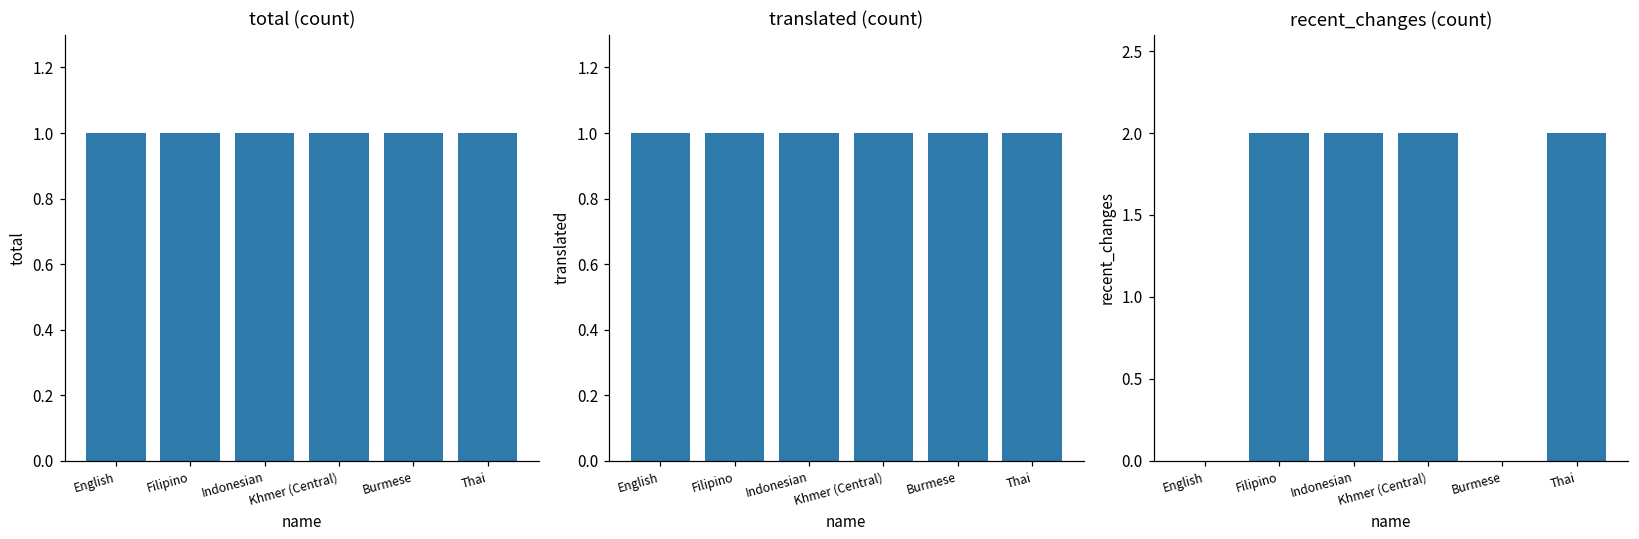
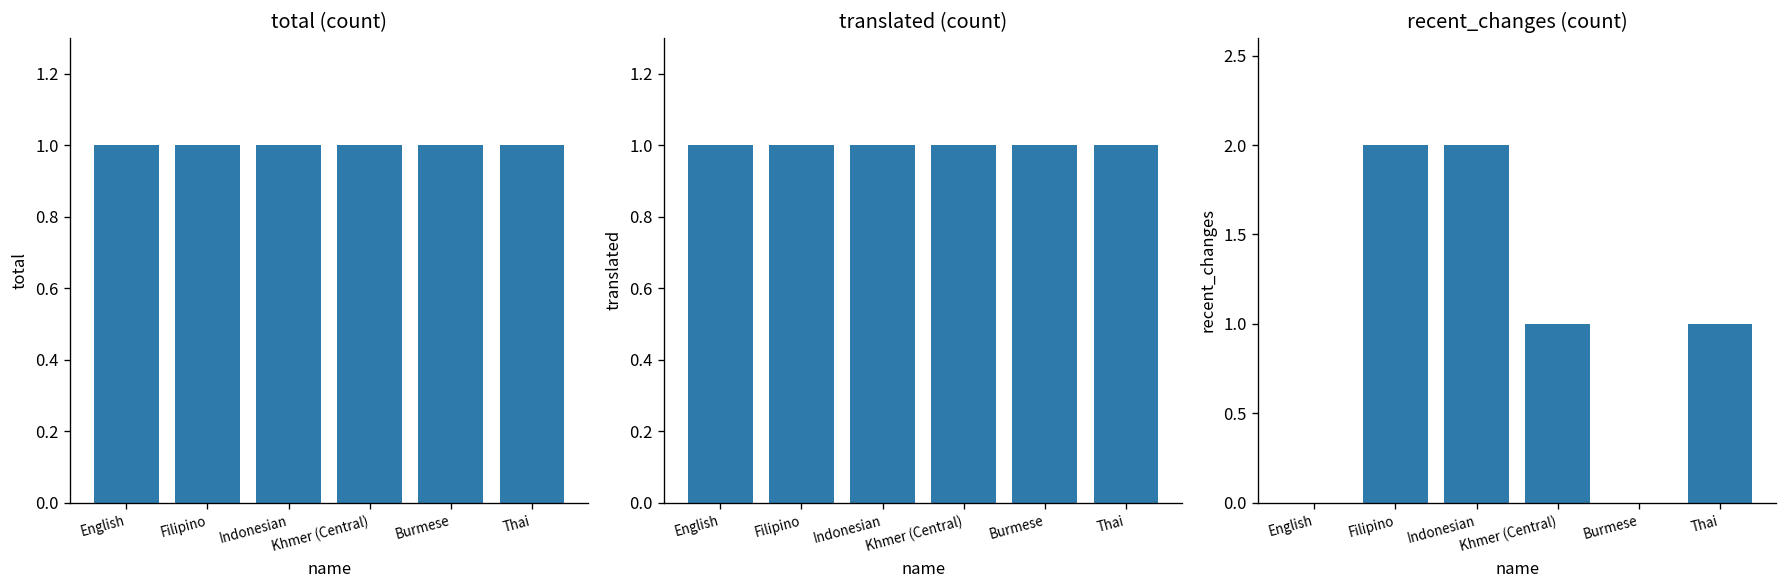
  {
    "total (count)": {
      "English": 1.00,
      "Filipino": 1.00,
      "Indonesian": 1.00,
      "Khmer (Central)": 1.00,
      "Burmese": 1.00,
      "Thai": 1.00
    },
    "translated (count)": {
      "English": 1.00,
      "Filipino": 1.00,
      "Indonesian": 1.00,
      "Khmer (Central)": 1.00,
      "Burmese": 1.00,
      "Thai": 1.00
    },
    "recent_changes (count)": {
      "English": 0,
      "Filipino": 2,
      "Indonesian": 2,
-     "Khmer (Central)": 2,
+     "Khmer (Central)": 1,
      "Burmese": 0,
-     "Thai": 2
+     "Thai": 1
    }
  }
